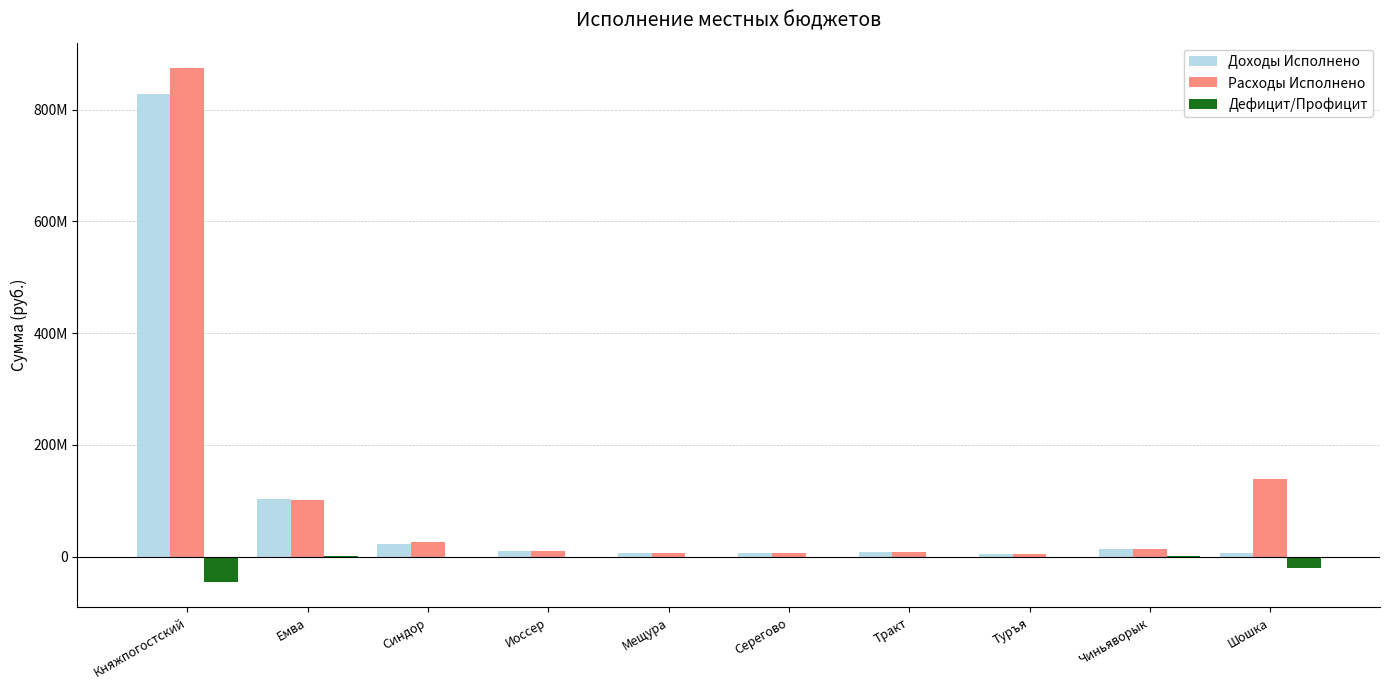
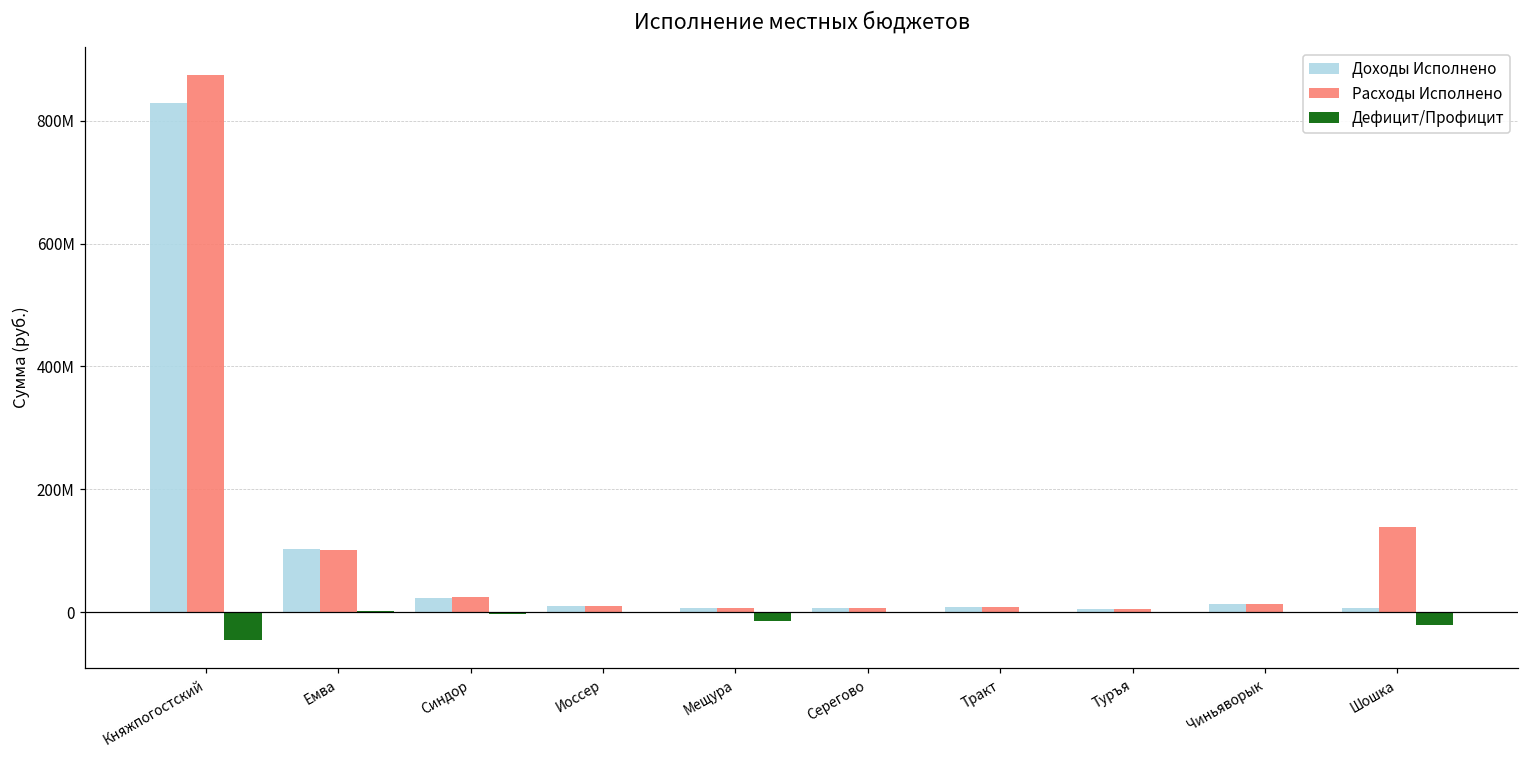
  {
    "Доходы Исполнено": {
      "Княжпогостский": "830М",
      "Емва": "100М",
      "Синдор": "20М",
      "Иоссер": "10М",
      "Мещура": "10М",
      "Серегово": "10М",
      "Тракт": "10М",
      "Чиньяворык": "10М",
      "Шошка": "10М"
    },
    "Расходы Исполнено": {
      "Княжпогостский": "870М",
      "Емва": "100М",
      "Синдор": "30М",
      "Иоссер": "10М",
      "Мещура": "10М",
      "Серегово": "10М",
      "Тракт": "10М",
      "Чиньяворык": "10М",
      "Шошка": "140М"
    },
    "Дефицит/Профицит": {
      "Княжпогостский": "-50М",
-     "Мещура": "0М",
+     "Мещура": "-10М",
      "Шошка": "-20М"
    }
  }
